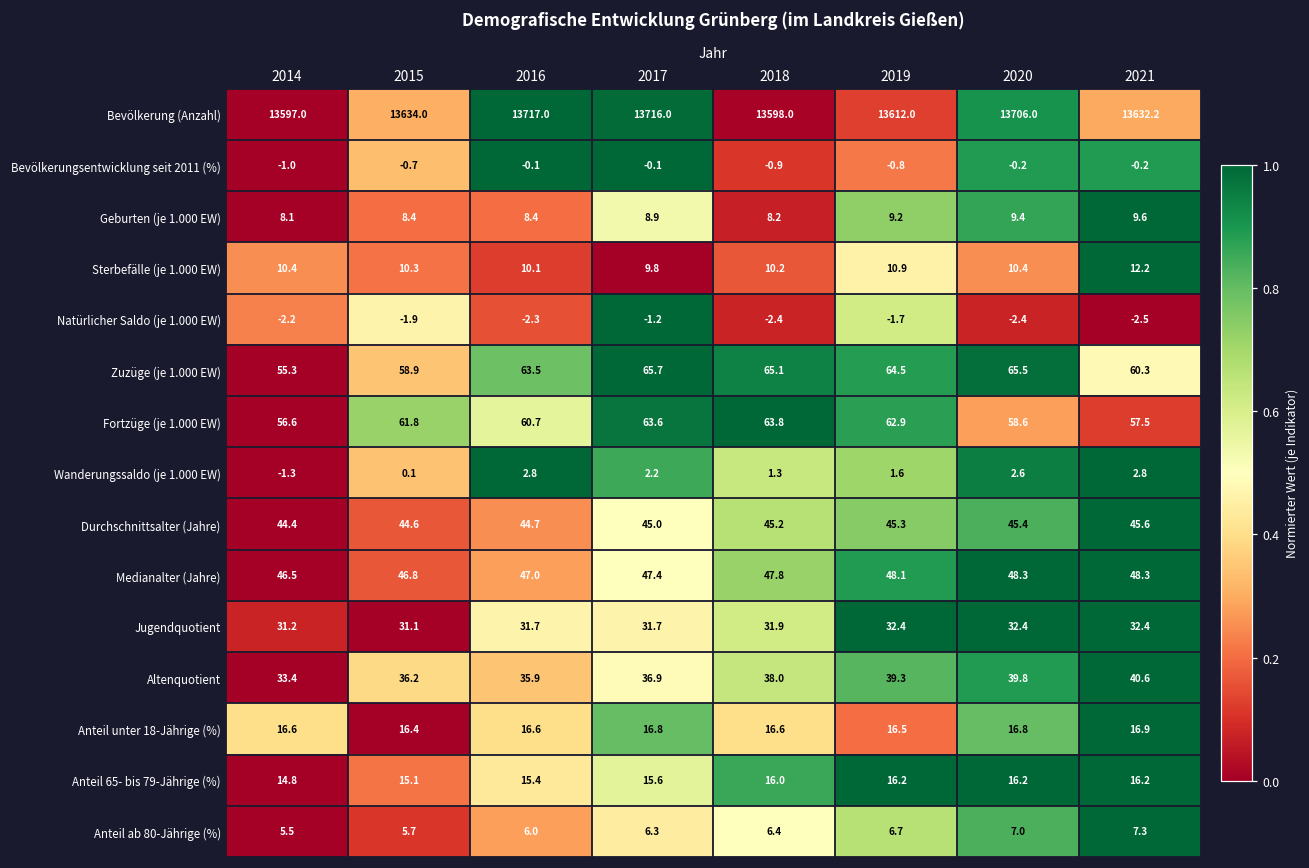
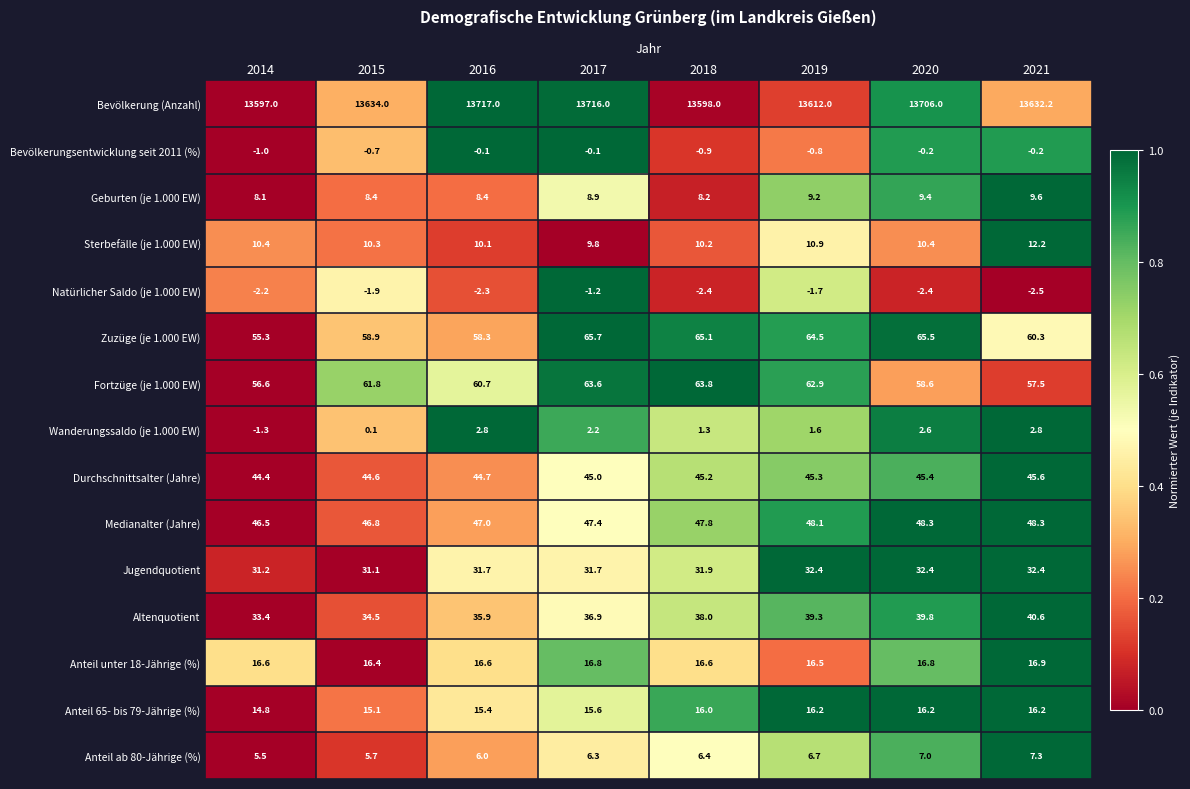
  {
    "Bevölkerung (Anzahl)": {
      "2014": 13597.0,
      "2015": 13634.0,
      "2016": 13717.0,
      "2017": 13716.0,
      "2018": 13598.0,
      "2019": 13612.0,
      "2020": 13706.0,
      "2021": 13632.2
    },
    "Bevölkerungsentwicklung seit 2011 (%)": {
      "2014": -1.0,
      "2015": -0.7,
      "2016": -0.1,
      "2017": -0.1,
      "2018": -0.9,
      "2019": -0.8,
      "2020": -0.2,
      "2021": -0.2
    },
    "Geburten (je 1.000 EW)": {
      "2014": 8.1,
      "2015": 8.4,
      "2016": 8.4,
      "2017": 8.9,
      "2018": 8.2,
      "2019": 9.2,
      "2020": 9.4,
      "2021": 9.6
    },
    "Sterbefälle (je 1.000 EW)": {
      "2014": 10.4,
      "2015": 10.3,
      "2016": 10.1,
      "2017": 9.8,
      "2018": 10.2,
      "2019": 10.9,
      "2020": 10.4,
      "2021": 12.2
    },
    "Natürlicher Saldo (je 1.000 EW)": {
      "2014": -2.2,
      "2015": -1.9,
      "2016": -2.3,
      "2017": -1.2,
      "2018": -2.4,
      "2019": -1.7,
      "2020": -2.4,
      "2021": -2.5
    },
    "Zuzüge (je 1.000 EW)": {
      "2014": 55.3,
      "2015": 58.9,
-     "2016": 63.5,
+     "2016": 58.3,
      "2017": 65.7,
      "2018": 65.1,
      "2019": 64.5,
      "2020": 65.5,
      "2021": 60.3
    },
    "Fortzüge (je 1.000 EW)": {
      "2014": 56.6,
      "2015": 61.8,
      "2016": 60.7,
      "2017": 63.6,
      "2018": 63.8,
      "2019": 62.9,
      "2020": 58.6,
      "2021": 57.5
    },
    "Wanderungssaldo (je 1.000 EW)": {
      "2014": -1.3,
      "2015": 0.1,
      "2016": 2.8,
      "2017": 2.2,
      "2018": 1.3,
      "2019": 1.6,
      "2020": 2.6,
      "2021": 2.8
    },
    "Durchschnittsalter (Jahre)": {
      "2014": 44.4,
      "2015": 44.6,
      "2016": 44.7,
      "2017": 45.0,
      "2018": 45.2,
      "2019": 45.3,
      "2020": 45.4,
      "2021": 45.6
    },
    "Medianalter (Jahre)": {
      "2014": 46.5,
      "2015": 46.8,
      "2016": 47.0,
      "2017": 47.4,
      "2018": 47.8,
      "2019": 48.1,
      "2020": 48.3,
      "2021": 48.3
    },
    "Jugendquotient": {
      "2014": 31.2,
      "2015": 31.1,
      "2016": 31.7,
      "2017": 31.7,
      "2018": 31.9,
      "2019": 32.4,
      "2020": 32.4,
      "2021": 32.4
    },
    "Altenquotient": {
      "2014": 33.4,
-     "2015": 36.2,
+     "2015": 34.5,
      "2016": 35.9,
      "2017": 36.9,
      "2018": 38.0,
      "2019": 39.3,
      "2020": 39.8,
      "2021": 40.6
    },
    "Anteil unter 18-Jährige (%)": {
      "2014": 16.6,
      "2015": 16.4,
      "2016": 16.6,
      "2017": 16.8,
      "2018": 16.6,
      "2019": 16.5,
      "2020": 16.8,
      "2021": 16.9
    },
    "Anteil 65- bis 79-Jährige (%)": {
      "2014": 14.8,
      "2015": 15.1,
      "2016": 15.4,
      "2017": 15.6,
      "2018": 16.0,
      "2019": 16.2,
      "2020": 16.2,
      "2021": 16.2
    },
    "Anteil ab 80-Jährige (%)": {
      "2014": 5.5,
      "2015": 5.7,
      "2016": 6.0,
      "2017": 6.3,
      "2018": 6.4,
      "2019": 6.7,
      "2020": 7.0,
      "2021": 7.3
    }
  }
